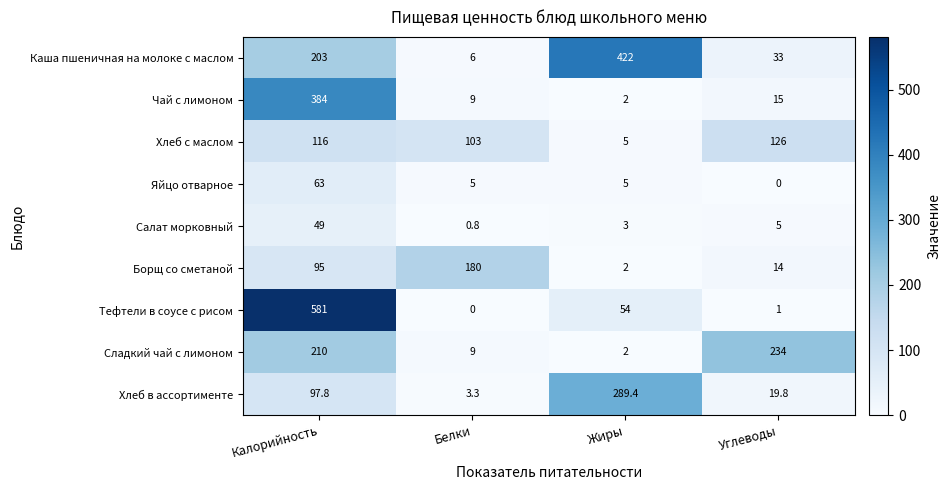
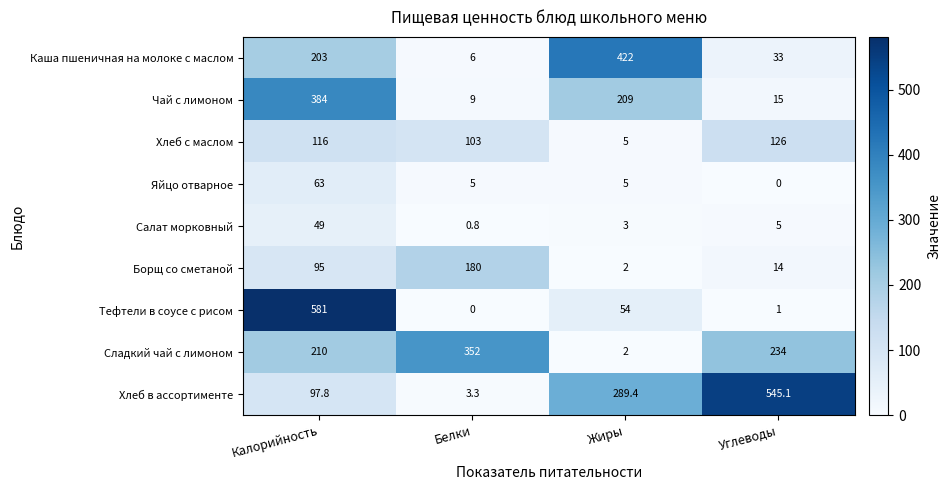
  {
    "Каша пшеничная на молоке с маслом": {
      "Калорийность": 203,
      "Белки": 6,
      "Жиры": 422,
      "Углеводы": 33
    },
    "Чай с лимоном": {
      "Калорийность": 384,
      "Белки": 9,
-     "Жиры": 2,
+     "Жиры": 209,
      "Углеводы": 15
    },
    "Хлеб с маслом": {
      "Калорийность": 116,
      "Белки": 103,
      "Жиры": 5,
      "Углеводы": 126
    },
    "Яйцо отварное": {
      "Калорийность": 63,
      "Белки": 5,
      "Жиры": 5,
      "Углеводы": 0
    },
    "Салат морковный": {
      "Калорийность": 49,
      "Белки": 0.8,
      "Жиры": 3,
      "Углеводы": 5
    },
    "Борщ со сметаной": {
      "Калорийность": 95,
      "Белки": 180,
      "Жиры": 2,
      "Углеводы": 14
    },
    "Тефтели в соусе с рисом": {
      "Калорийность": 581,
      "Белки": 0,
      "Жиры": 54,
      "Углеводы": 1
    },
    "Сладкий чай с лимоном": {
      "Калорийность": 210,
-     "Белки": 9,
+     "Белки": 352,
      "Жиры": 2,
      "Углеводы": 234
    },
    "Хлеб в ассортименте": {
      "Калорийность": 97.8,
      "Белки": 3.3,
      "Жиры": 289.4,
-     "Углеводы": 19.8
+     "Углеводы": 545.1
    }
  }
